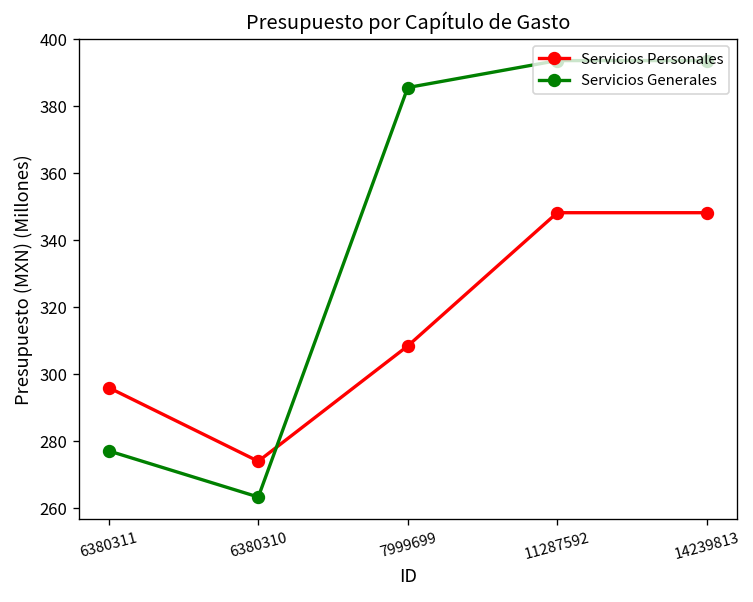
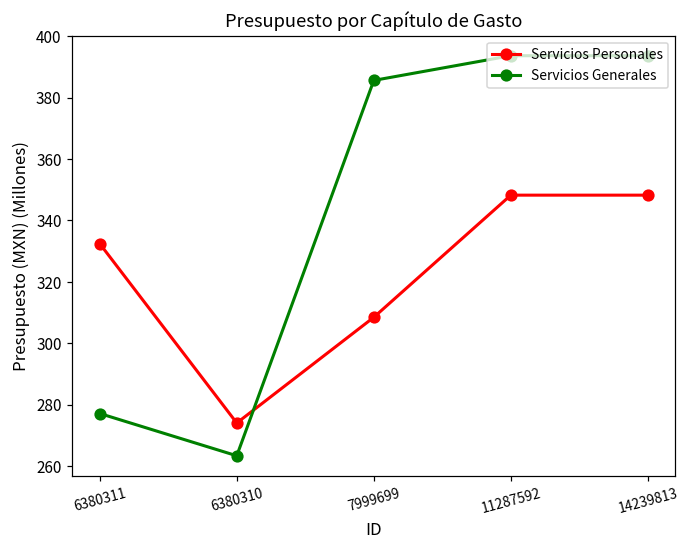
  {
    "Servicios Personales": {
-     "6380311": 296,
+     "6380311": 332,
      "6380310": 274,
      "7999699": 308,
      "11287592": 348,
      "14239813": 348
    },
    "Servicios Generales": {
      "6380311": 277,
      "6380310": 263,
      "7999699": 386
    }
  }
